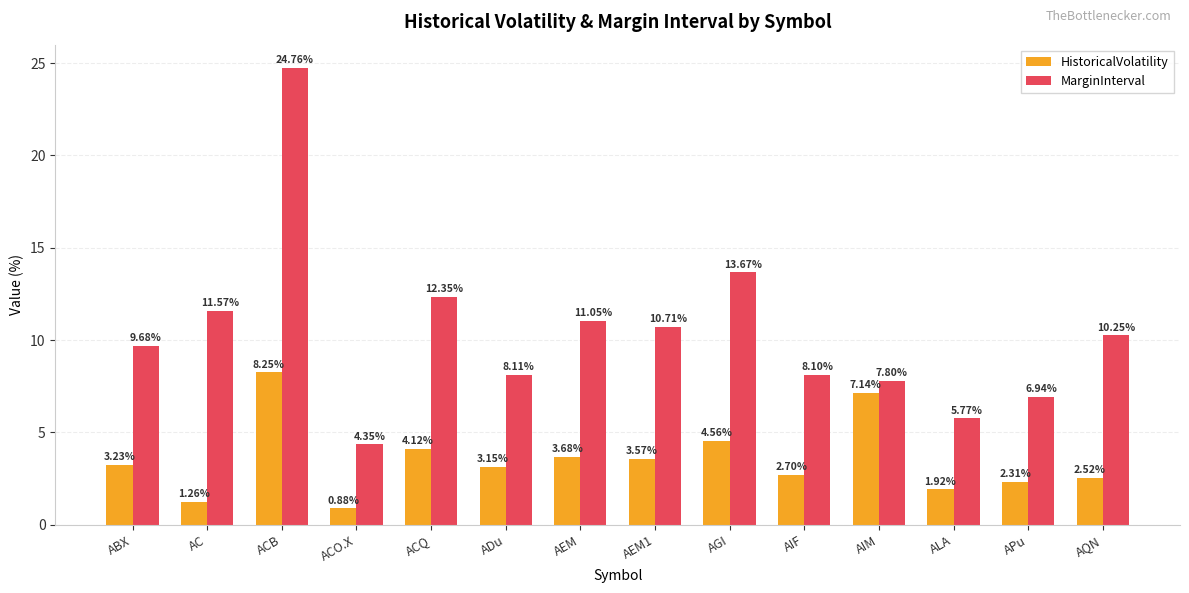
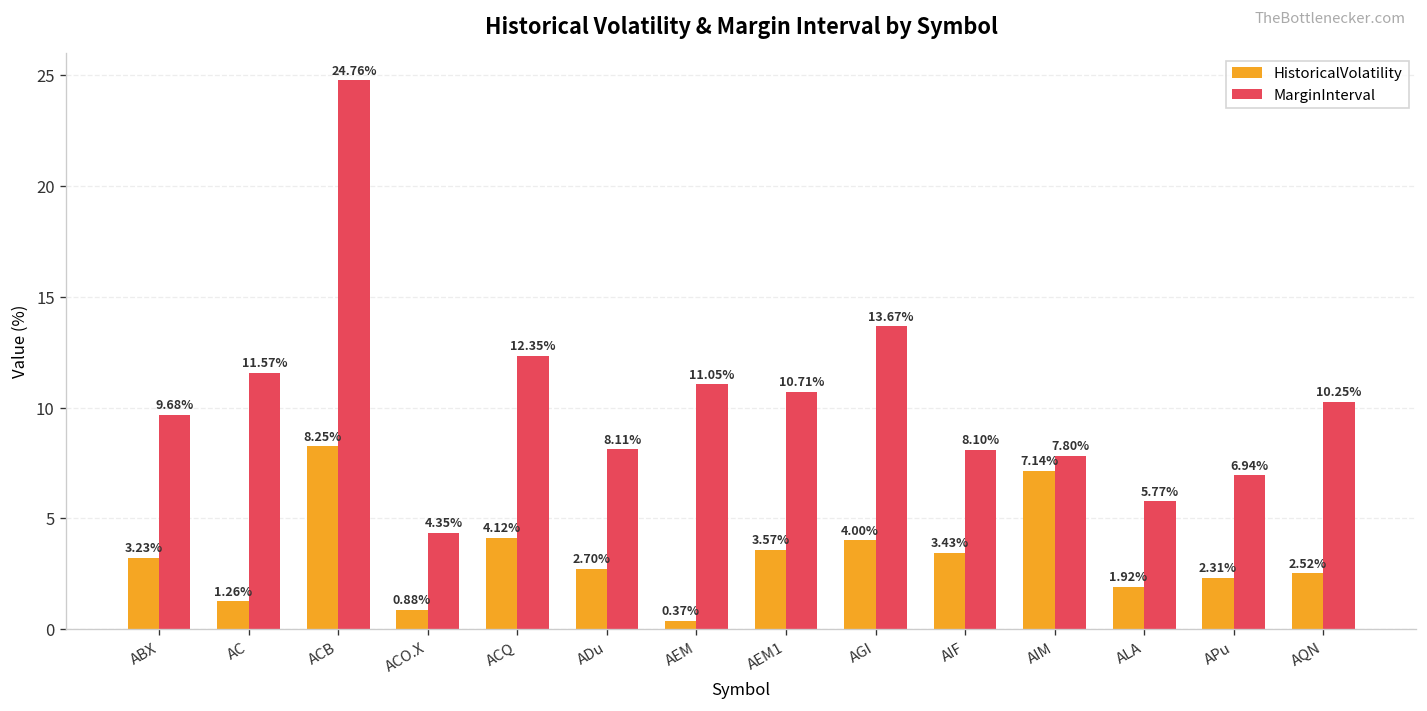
  {
    "HistoricalVolatility": {
      "ABX": "3.23%",
      "AC": "1.26%",
      "ACB": "8.25%",
      "ACO.X": "0.88%",
      "ACQ": "4.12%",
-     "ADu": "3.15%",
-     "AEM": "3.68%",
+     "ADu": "2.70%",
+     "AEM": "0.37%",
      "AEM1": "3.57%",
-     "AGI": "4.56%",
-     "AIF": "2.70%",
+     "AGI": "4.00%",
+     "AIF": "3.43%",
      "AIM": "7.14%",
      "ALA": "1.92%",
      "APu": "2.31%",
      "AQN": "2.52%"
    },
    "MarginInterval": {
      "ABX": "9.68%",
      "AC": "11.57%",
      "ACB": "24.76%",
      "ACO.X": "4.35%",
      "ACQ": "12.35%",
      "ADu": "8.11%",
      "AEM": "11.05%",
      "AEM1": "10.71%",
      "AGI": "13.67%",
      "AIF": "8.10%",
      "AIM": "7.80%",
      "ALA": "5.77%",
      "APu": "6.94%",
      "AQN": "10.25%"
    }
  }
